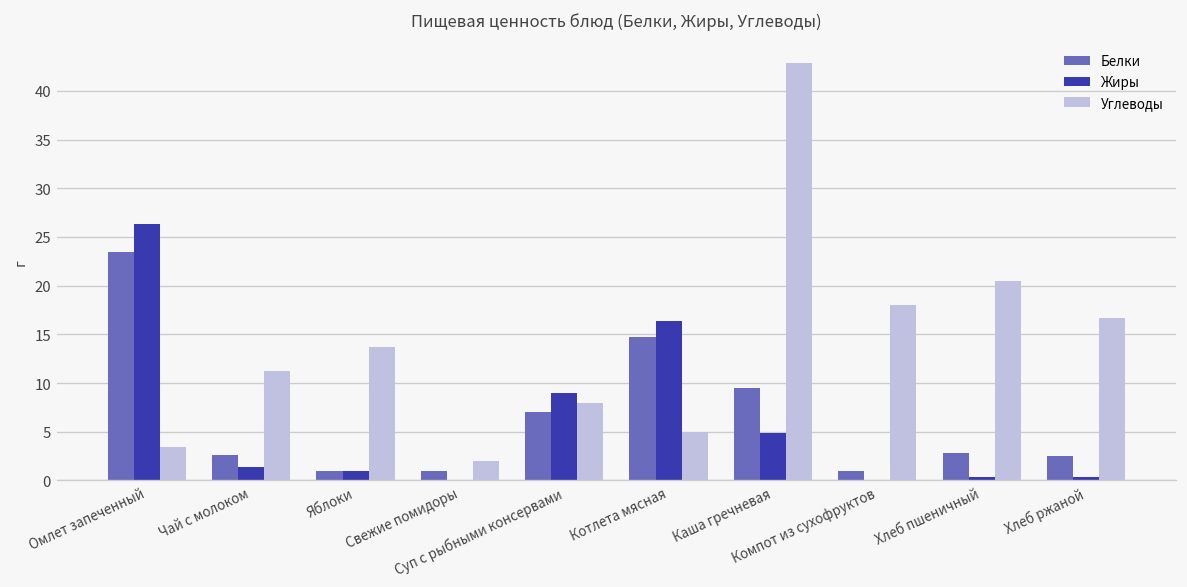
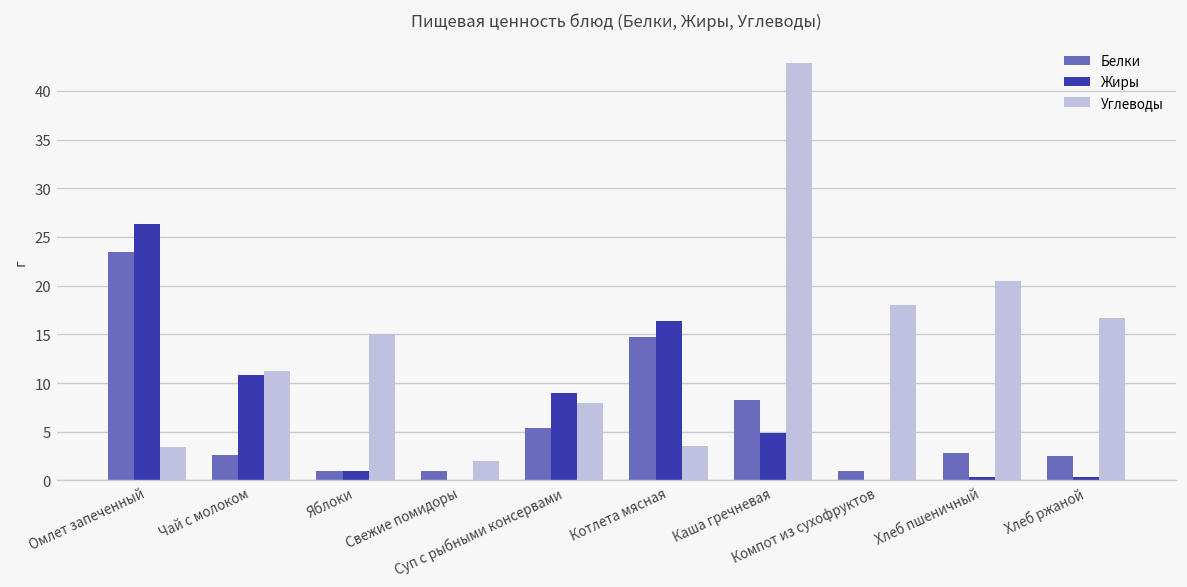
  {
    "Белки": {
      "Омлет запеченный": 23,
      "Чай с молоком": 3,
      "Яблоки": 1,
      "Свежие помидоры": 1,
-     "Суп с рыбными консервами": 7,
+     "Суп с рыбными консервами": 5,
      "Котлета мясная": 15,
-     "Каша гречневая": 10,
+     "Каша гречневая": 8,
      "Компот из сухофруктов": 1,
      "Хлеб пшеничный": 3,
      "Хлеб ржаной": 3
    },
    "Жиры": {
      "Омлет запеченный": 26,
-     "Чай с молоком": 1,
+     "Чай с молоком": 11,
      "Яблоки": 1,
      "Свежие помидоры": 0,
      "Суп с рыбными консервами": 9,
      "Котлета мясная": 16,
      "Каша гречневая": 5,
      "Хлеб пшеничный": 0,
      "Хлеб ржаной": 0
    },
    "Углеводы": {
      "Омлет запеченный": 3,
      "Чай с молоком": 11,
-     "Яблоки": 14,
+     "Яблоки": 15,
      "Свежие помидоры": 2,
      "Суп с рыбными консервами": 8,
-     "Котлета мясная": 5,
+     "Котлета мясная": 4,
      "Каша гречневая": 43,
      "Компот из сухофруктов": 18,
      "Хлеб пшеничный": 20,
      "Хлеб ржаной": 17
    }
  }
